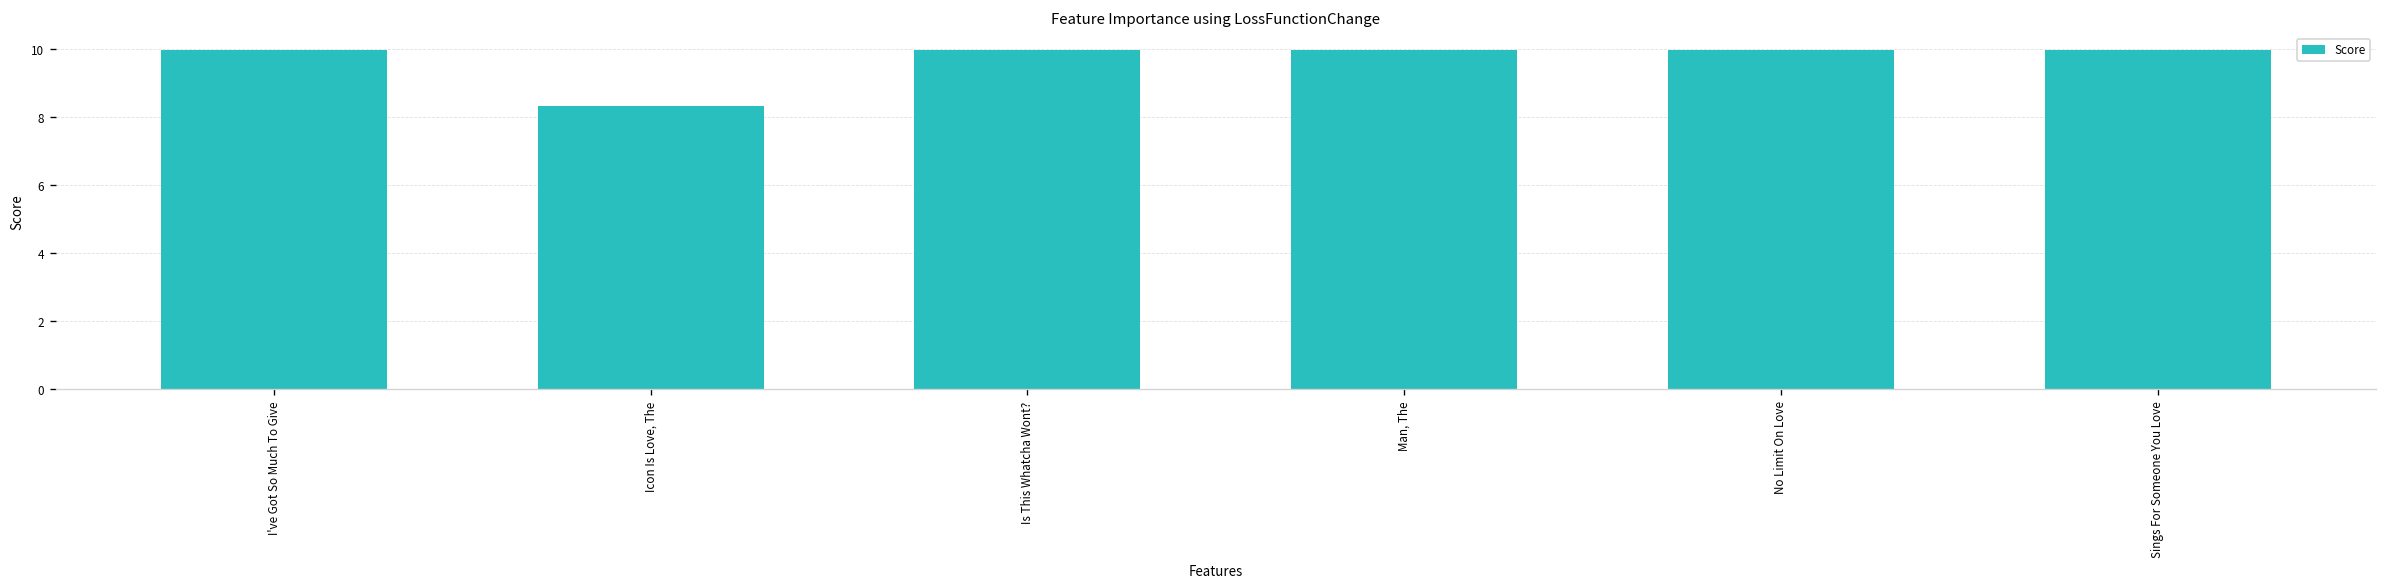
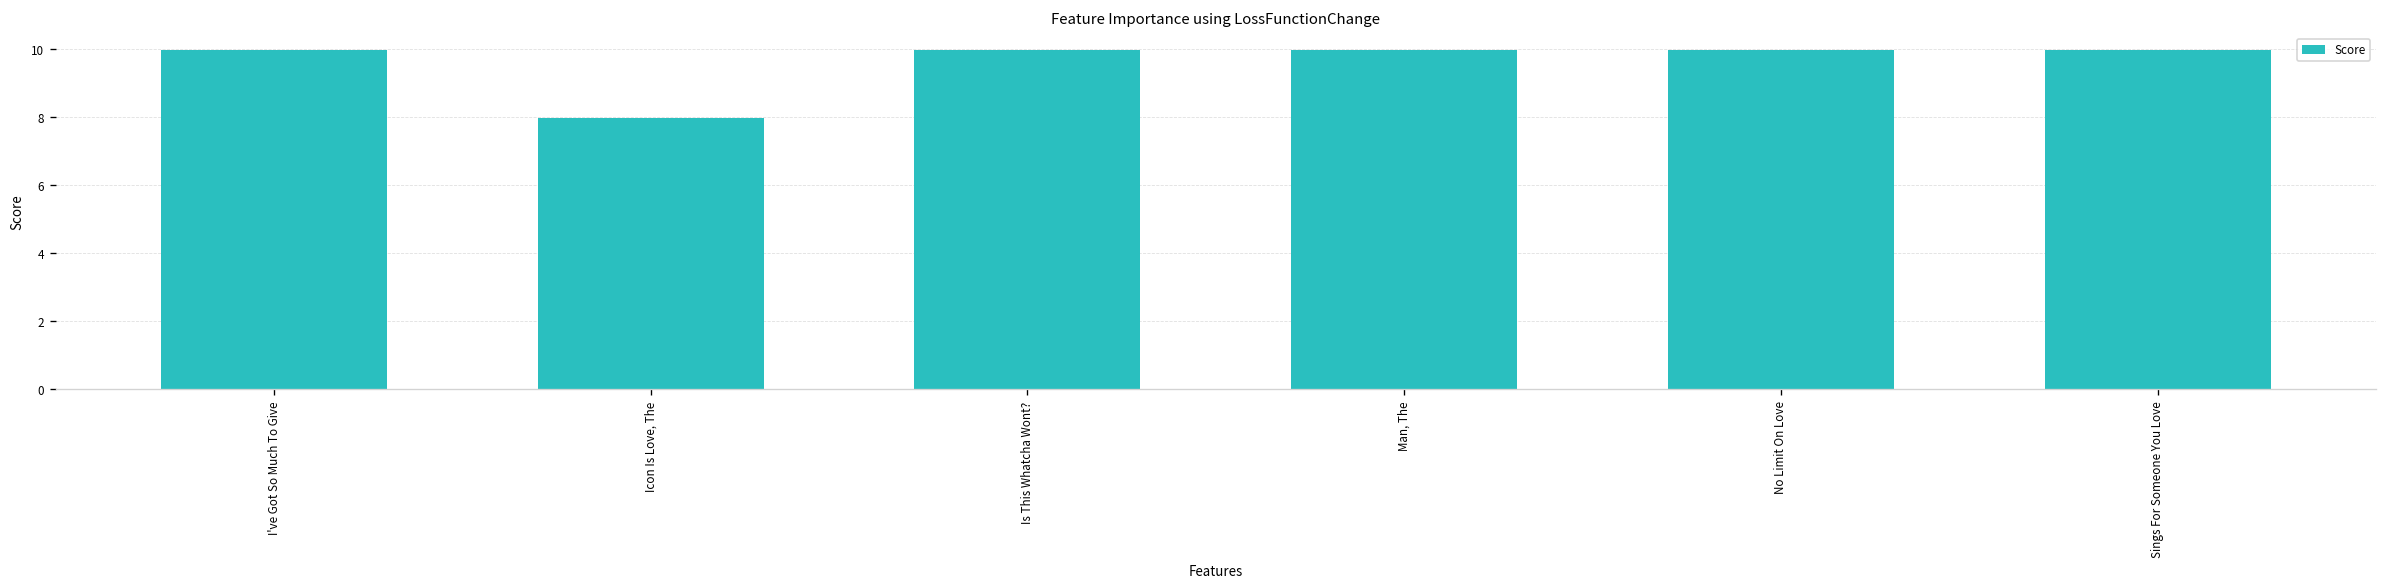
  {
    "I've Got So Much To Give": 10.0,
-   "Icon Is Love, The": 8.3,
+   "Icon Is Love, The": 8.0,
    "Is This Whatcha Wont?": 10.0,
    "Man, The": 10.0,
    "No Limit On Love": 10.0,
    "Sings For Someone You Love": 10.0
  }
